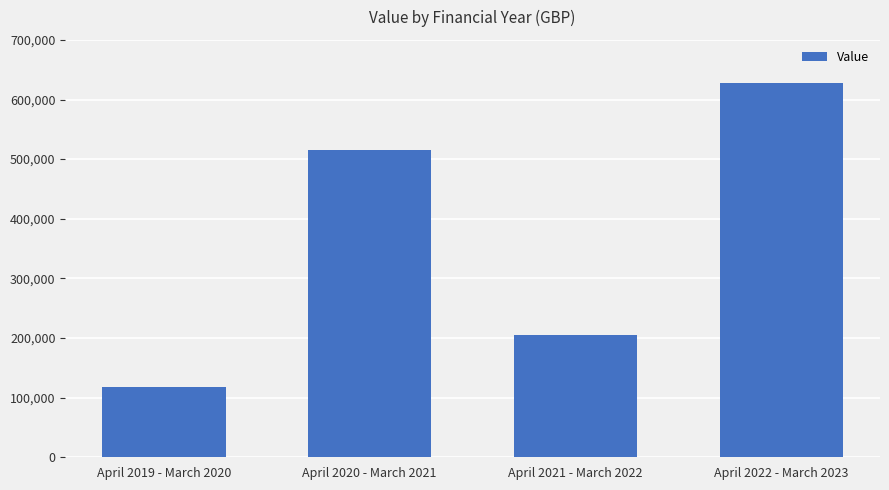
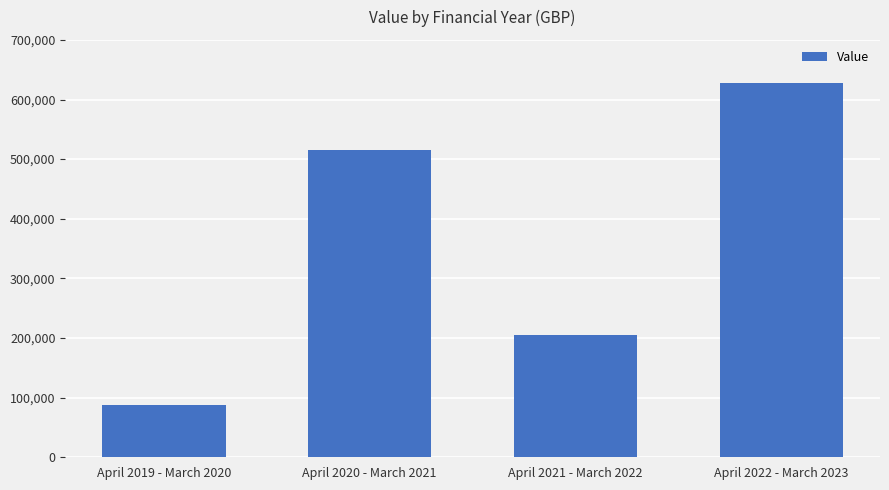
  {
-   "April 2019 - March 2020": "120,000",
+   "April 2019 - March 2020": "90,000",
    "April 2020 - March 2021": "520,000",
    "April 2021 - March 2022": "210,000",
    "April 2022 - March 2023": "630,000"
  }
